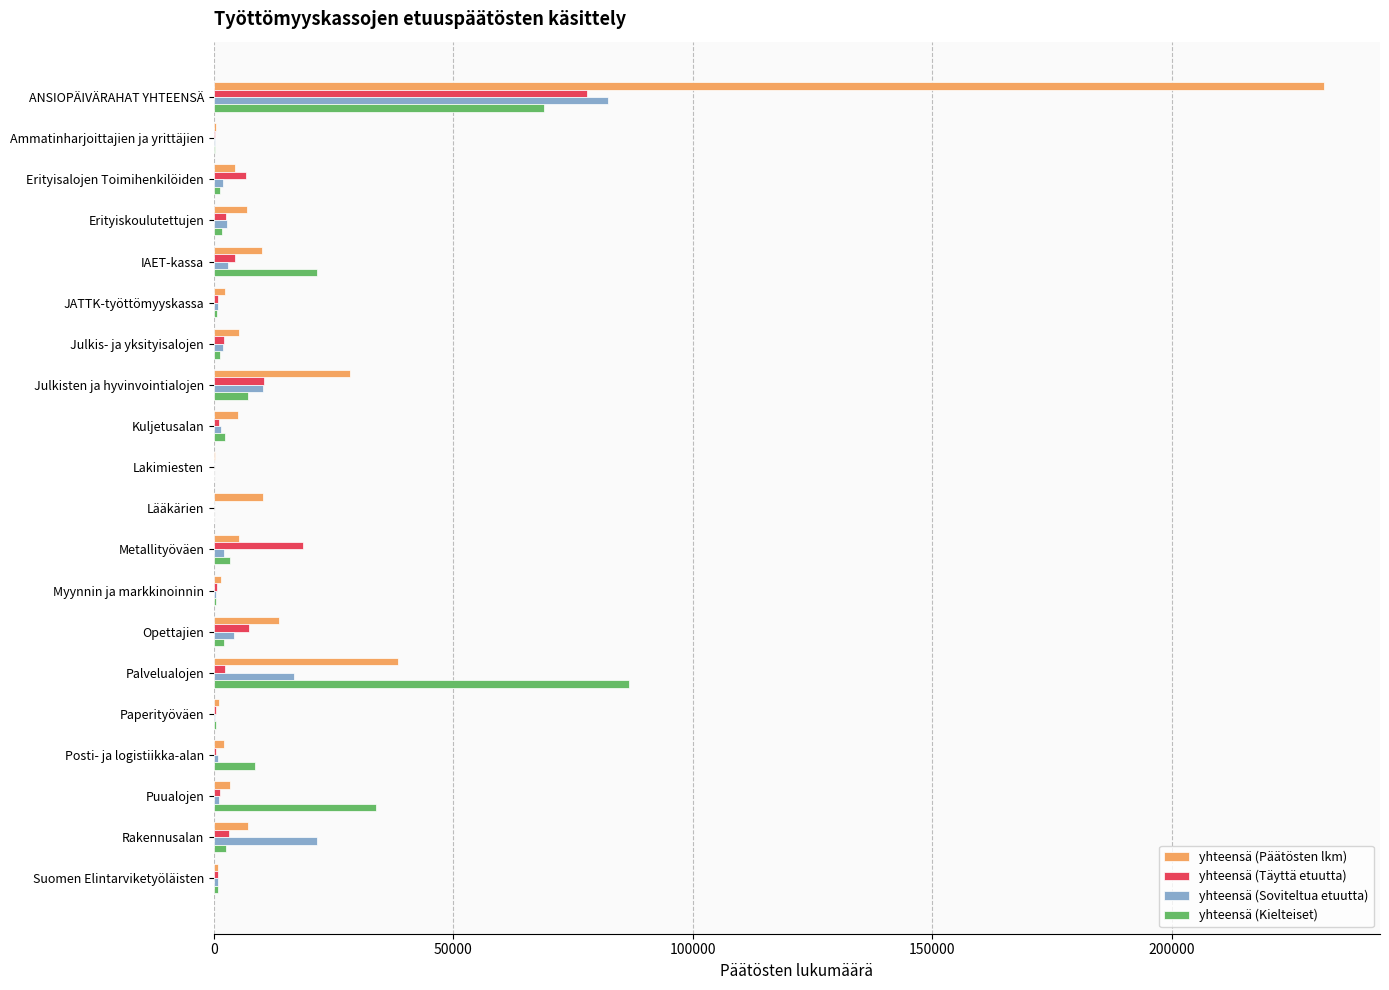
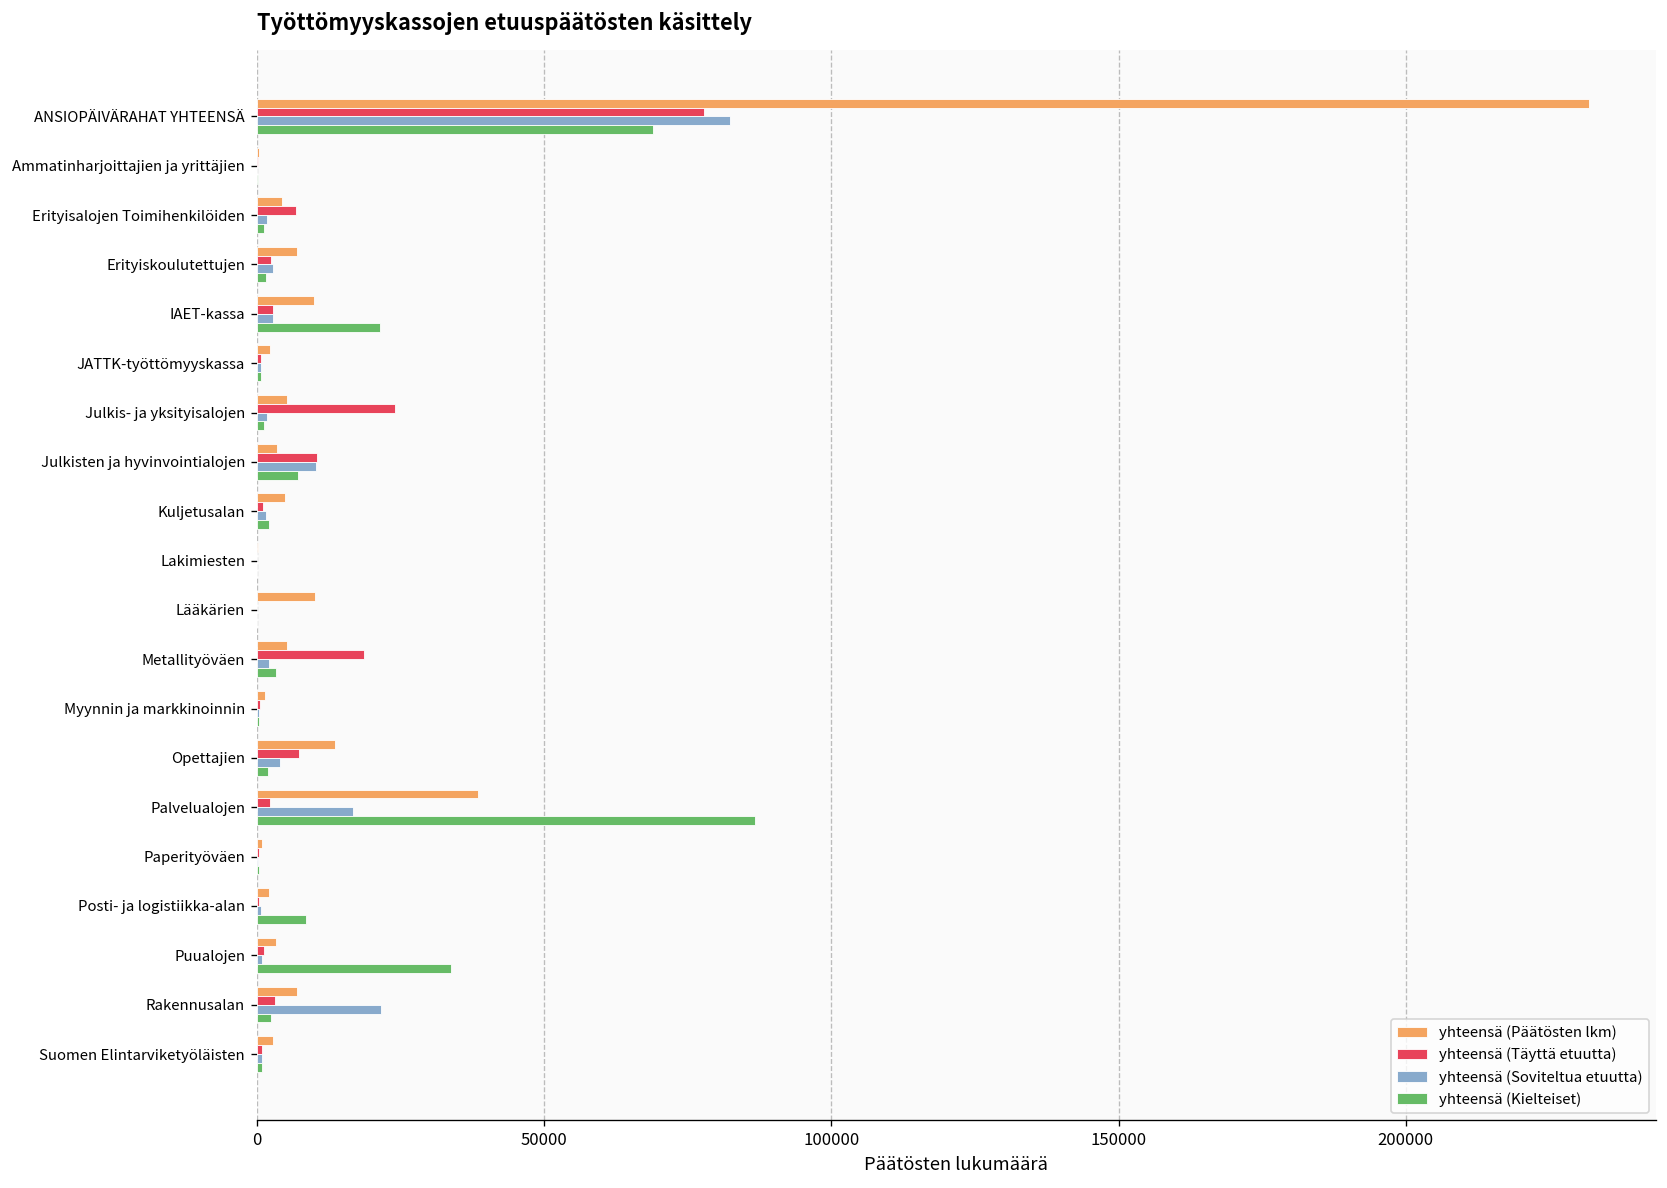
  {
    "yhteensä (Päätösten lkm)": {
      "ANSIOPÄIVÄRAHAT YHTEENSÄ": 232000,
      "Erityisalojen Toimihenkilöiden": 4000,
      "Erityiskoulutettujen": 7000,
      "IAET-kassa": 10000,
      "JATTK-työttömyyskassa": 2000,
      "Julkis- ja yksityisalojen": 5000,
-     "Julkisten ja hyvinvointialojen": 28000,
+     "Julkisten ja hyvinvointialojen": 3000,
      "Kuljetusalan": 5000,
      "Lääkärien": 10000,
      "Metallityöväen": 5000,
      "Myynnin ja markkinoinnin": 1000,
      "Opettajien": 14000,
      "Palvelualojen": 39000,
      "Paperityöväen": 1000,
      "Posti- ja logistiikka-alan": 2000,
      "Puualojen": 3000,
      "Rakennusalan": 7000,
-     "Suomen Elintarviketyöläisten": 1000
+     "Suomen Elintarviketyöläisten": 3000
    },
    "yhteensä (Täyttä etuutta)": {
      "ANSIOPÄIVÄRAHAT YHTEENSÄ": 78000,
      "Erityisalojen Toimihenkilöiden": 7000,
      "Erityiskoulutettujen": 2000,
-     "IAET-kassa": 4000,
+     "IAET-kassa": 3000,
      "JATTK-työttömyyskassa": 1000,
-     "Julkis- ja yksityisalojen": 2000,
+     "Julkis- ja yksityisalojen": 24000,
      "Julkisten ja hyvinvointialojen": 11000,
      "Kuljetusalan": 1000,
      "Metallityöväen": 19000,
      "Myynnin ja markkinoinnin": 1000,
      "Opettajien": 7000,
      "Palvelualojen": 2000,
      "Puualojen": 1000,
      "Rakennusalan": 3000,
      "Suomen Elintarviketyöläisten": 1000
    },
    "yhteensä (Soviteltua etuutta)": {
      "ANSIOPÄIVÄRAHAT YHTEENSÄ": 82000,
      "Erityisalojen Toimihenkilöiden": 2000,
      "Erityiskoulutettujen": 3000,
      "IAET-kassa": 3000,
      "JATTK-työttömyyskassa": 1000,
      "Julkis- ja yksityisalojen": 2000,
      "Julkisten ja hyvinvointialojen": 10000,
      "Kuljetusalan": 2000,
      "Metallityöväen": 2000,
      "Opettajien": 4000,
      "Palvelualojen": 17000,
      "Posti- ja logistiikka-alan": 1000,
      "Puualojen": 1000,
      "Rakennusalan": 22000,
      "Suomen Elintarviketyöläisten": 1000
    },
    "yhteensä (Kielteiset)": {
      "ANSIOPÄIVÄRAHAT YHTEENSÄ": 69000,
      "Erityisalojen Toimihenkilöiden": 1000,
      "Erityiskoulutettujen": 2000,
      "IAET-kassa": 21000,
      "JATTK-työttömyyskassa": 1000,
      "Julkis- ja yksityisalojen": 1000,
      "Julkisten ja hyvinvointialojen": 7000,
      "Kuljetusalan": 2000,
      "Metallityöväen": 3000,
      "Opettajien": 2000,
      "Palvelualojen": 87000,
      "Posti- ja logistiikka-alan": 9000,
      "Puualojen": 34000,
      "Rakennusalan": 3000,
      "Suomen Elintarviketyöläisten": 1000
    }
  }
